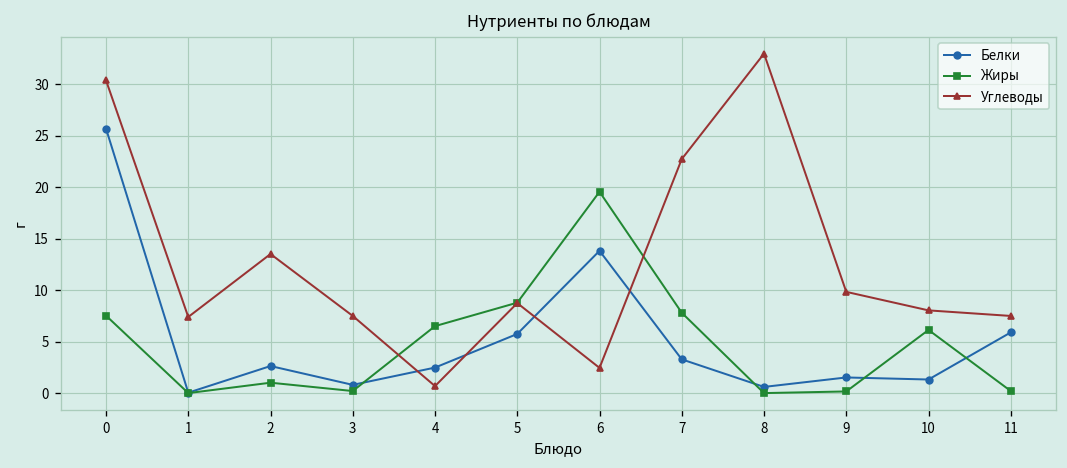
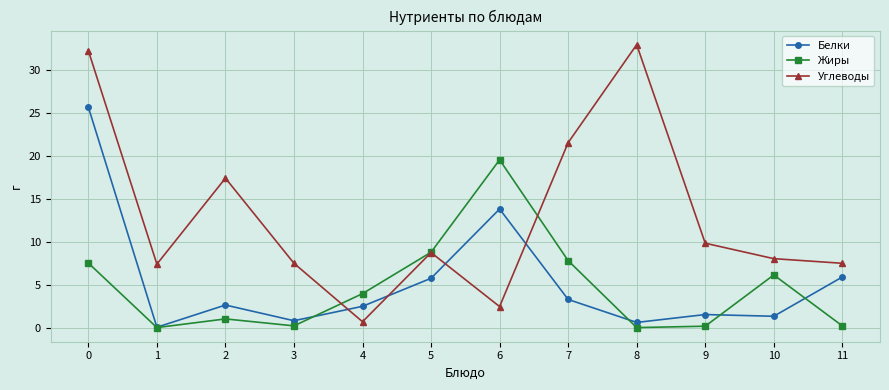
  {
    "Белки": {
      "0": 26,
      "2": 3,
      "3": 1,
      "4": 2,
      "5": 6,
      "6": 14,
      "7": 3,
      "8": 1,
      "9": 2,
      "10": 1,
      "11": 6
    },
    "Жиры": {
      "0": 8,
      "2": 1,
      "3": 0,
-     "4": 7,
+     "4": 4,
      "6": 20,
      "7": 8,
      "8": 0,
      "9": 0,
      "10": 6,
      "11": 0
    },
    "Углеводы": {
-     "0": 30,
+     "0": 32,
      "1": 7,
-     "2": 14,
+     "2": 17,
      "3": 8,
      "4": 1,
      "6": 2,
-     "7": 23,
+     "7": 22,
      "8": 33,
      "9": 10,
      "10": 8,
      "11": 8
    }
  }
